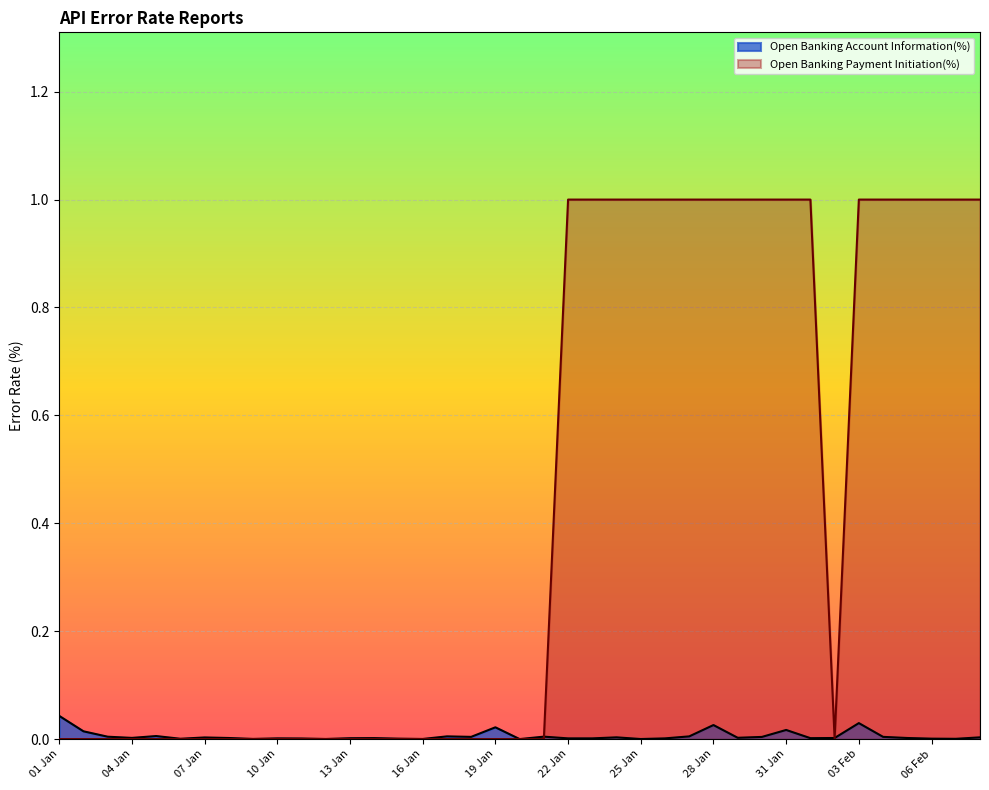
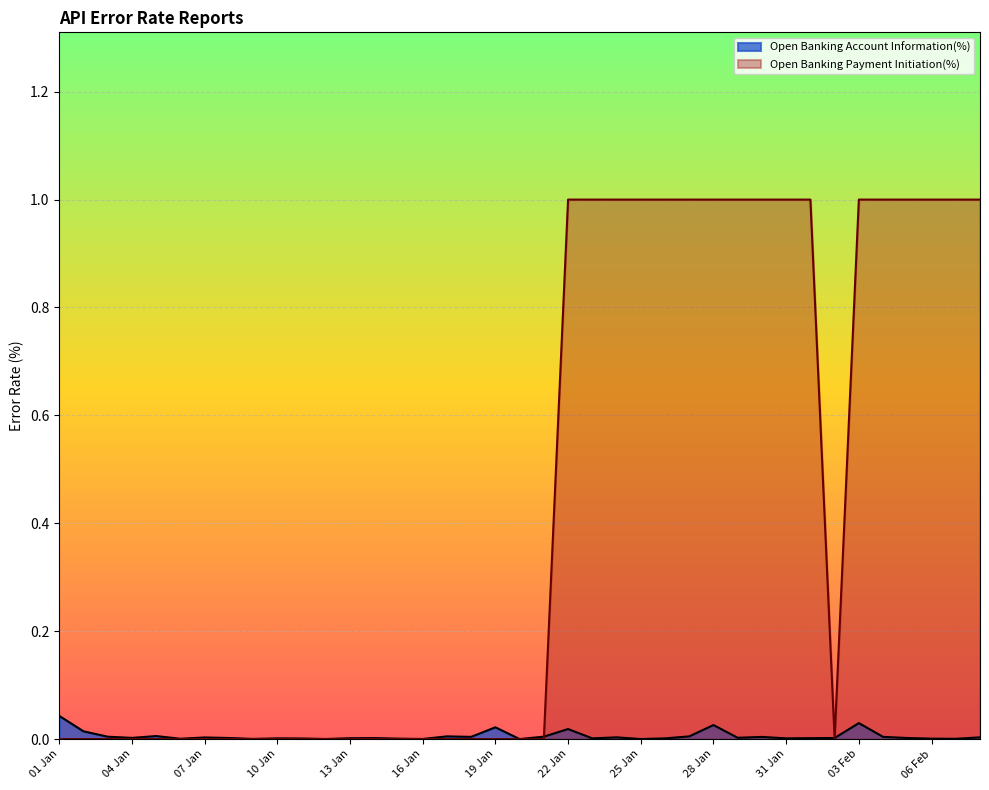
  {
    "Open Banking Account Information(%)": {
      "01 Jan": 0.04,
      "19 Jan": 0.02,
-     "22 Jan": 0.00,
+     "22 Jan": 0.02,
      "25 Jan": 0.00,
      "28 Jan": 0.03,
-     "31 Jan": 0.02,
+     "31 Jan": 0.00,
      "03 Feb": 0.03,
      "06 Feb": 0.00
    },
    "Open Banking Payment Initiation(%)": {
      "01 Jan": 0.00,
      "19 Jan": 0.00,
      "22 Jan": 1.00,
      "25 Jan": 1.00,
      "28 Jan": 1.00,
      "31 Jan": 1.00,
      "03 Feb": 1.00,
      "06 Feb": 1.00
    }
  }
